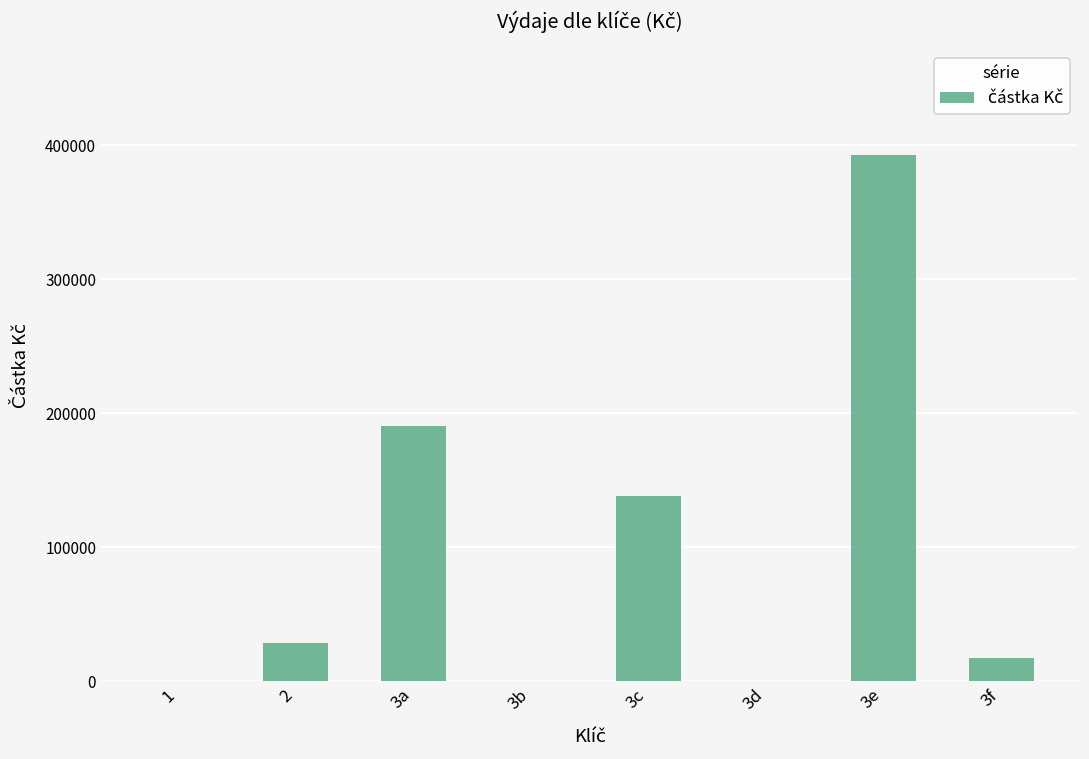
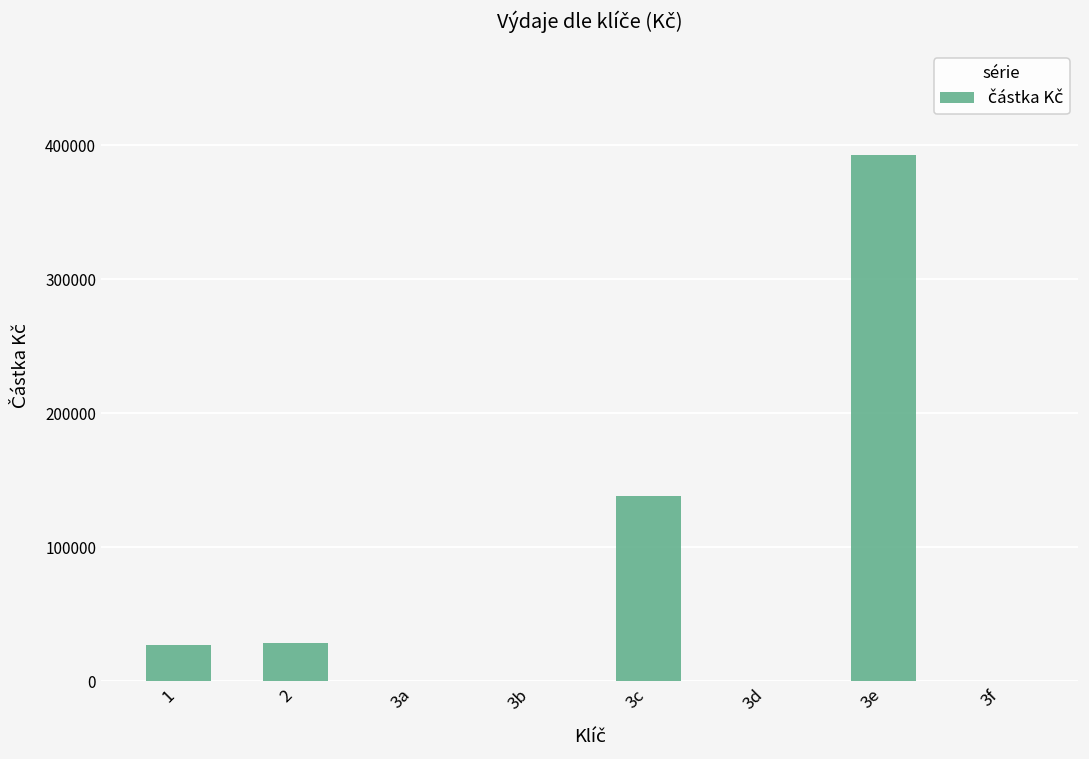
  {
-   "1": 0,
+   "1": 27000,
    "2": 28000,
-   "3a": 191000,
+   "3a": 0,
    "3b": 0,
    "3c": 138000,
    "3d": 0,
    "3e": 393000,
-   "3f": 18000
+   "3f": 0
  }
